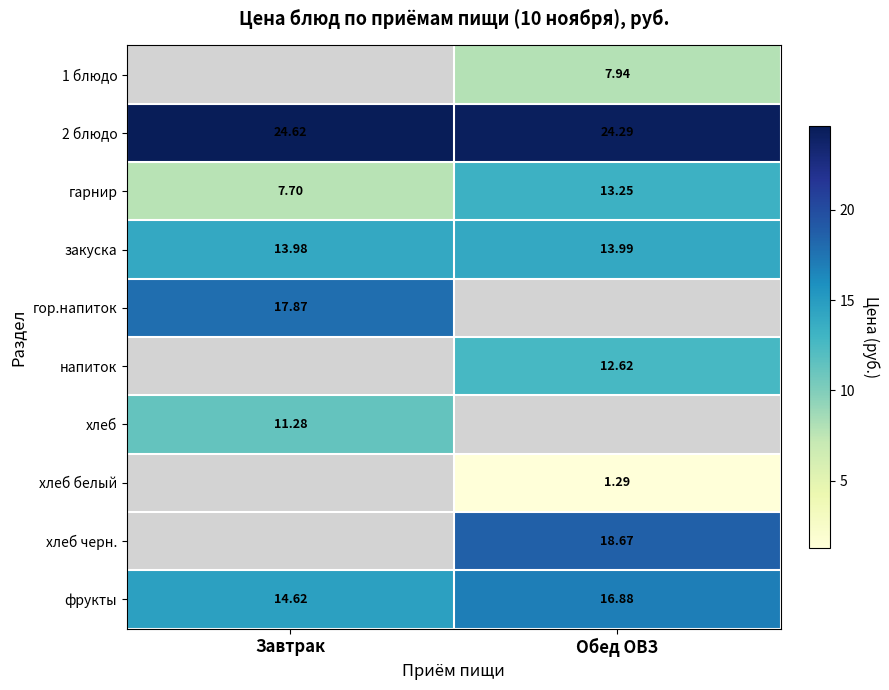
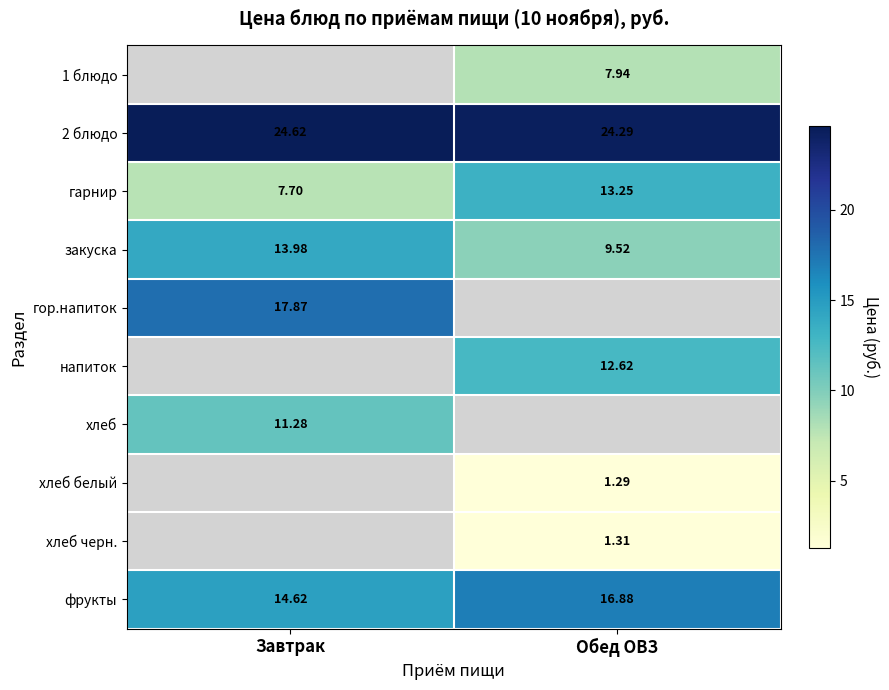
  {
    "1 блюдо": {
      "Обед ОВЗ": 7.94
    },
    "2 блюдо": {
      "Завтрак": 24.62,
      "Обед ОВЗ": 24.29
    },
    "гарнир": {
      "Завтрак": 7.70,
      "Обед ОВЗ": 13.25
    },
    "закуска": {
      "Завтрак": 13.98,
-     "Обед ОВЗ": 13.99
+     "Обед ОВЗ": 9.52
    },
    "гор.напиток": {
      "Завтрак": 17.87
    },
    "напиток": {
      "Обед ОВЗ": 12.62
    },
    "хлеб": {
      "Завтрак": 11.28
    },
    "хлеб белый": {
      "Обед ОВЗ": 1.29
    },
    "хлеб черн.": {
-     "Обед ОВЗ": 18.67
+     "Обед ОВЗ": 1.31
    },
    "фрукты": {
      "Завтрак": 14.62,
      "Обед ОВЗ": 16.88
    }
  }
